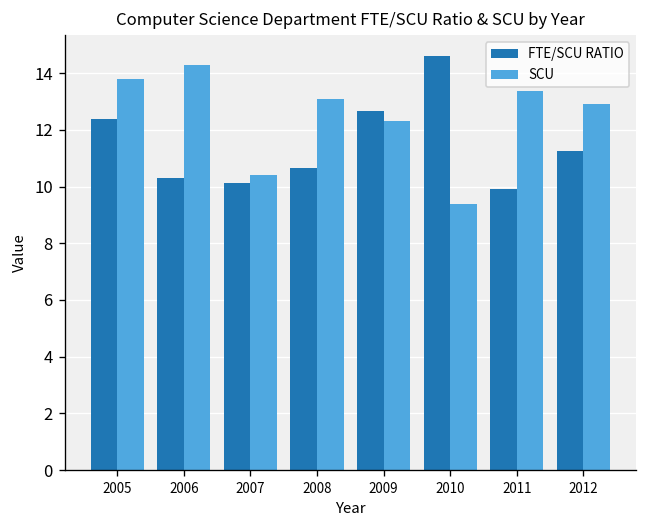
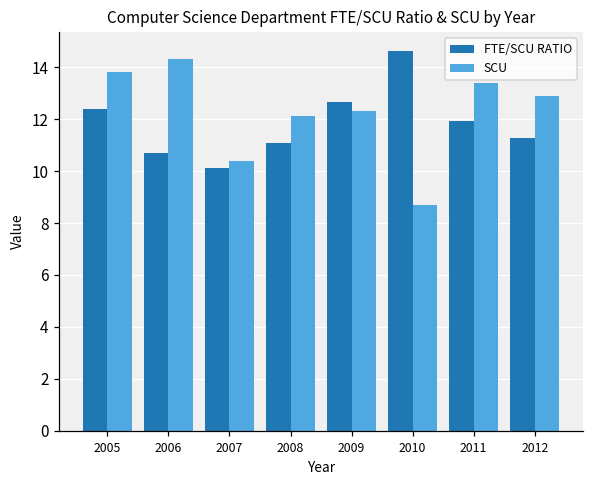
  {
    "FTE/SCU RATIO": {
      "2005": 12.4,
-     "2006": 10.3,
+     "2006": 10.7,
      "2007": 10.1,
-     "2008": 10.7,
+     "2008": 11.1,
      "2009": 12.7,
      "2010": 14.6,
-     "2011": 9.9,
+     "2011": 11.9,
      "2012": 11.3
    },
    "SCU": {
      "2005": 13.8,
      "2006": 14.3,
      "2007": 10.4,
-     "2008": 13.1,
+     "2008": 12.1,
      "2009": 12.3,
-     "2010": 9.4,
+     "2010": 8.7,
      "2011": 13.4,
      "2012": 12.9
    }
  }
